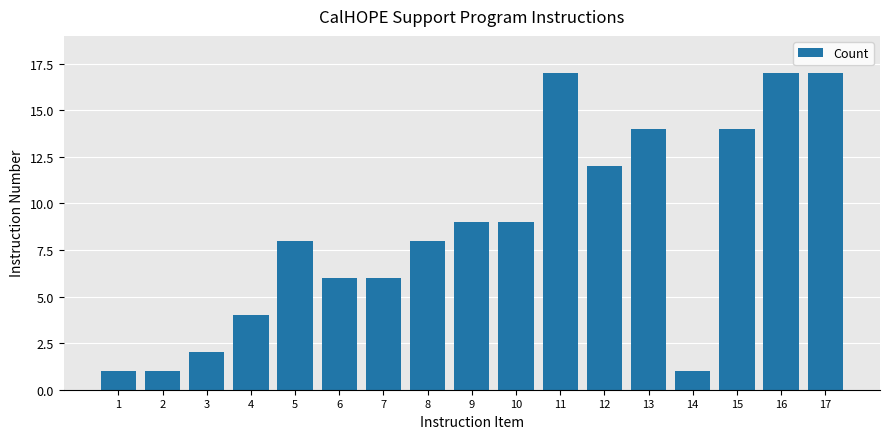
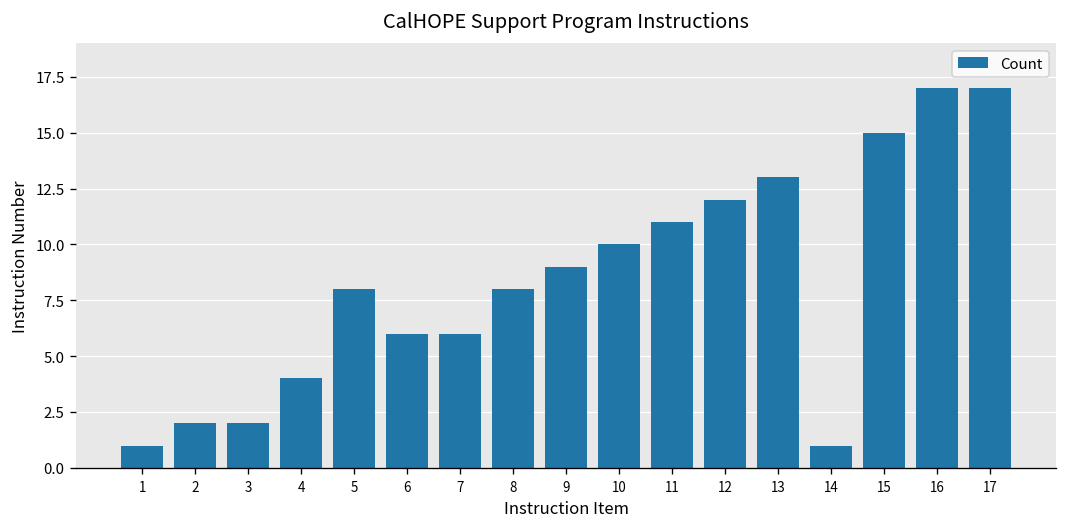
  {
    "1": 1,
-   "2": 1,
+   "2": 2,
    "3": 2,
    "4": 4,
    "5": 8,
    "6": 6,
    "7": 6,
    "8": 8,
    "9": 9,
-   "10": 9,
-   "11": 17,
+   "10": 10,
+   "11": 11,
    "12": 12,
-   "13": 14,
+   "13": 13,
    "14": 1,
-   "15": 14,
+   "15": 15,
    "16": 17,
    "17": 17
  }
